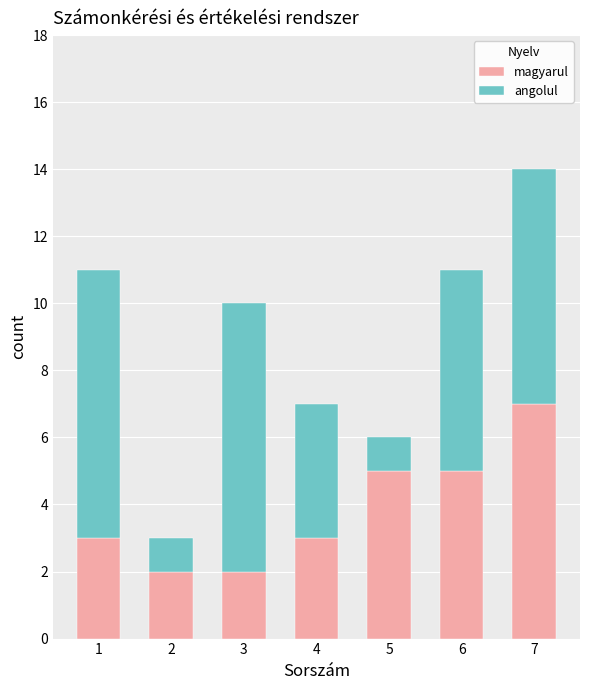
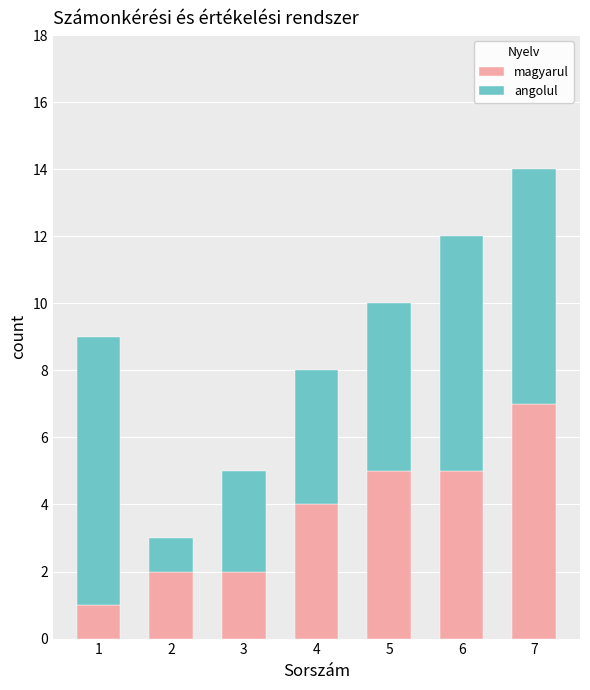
  {
    "magyarul": {
-     "1": 3,
+     "1": 1,
      "2": 2,
      "3": 2,
-     "4": 3,
+     "4": 4,
      "5": 5,
      "6": 5,
      "7": 7
    },
    "angolul": {
      "1": 8,
      "2": 1,
-     "3": 8,
+     "3": 3,
      "4": 4,
-     "5": 1,
-     "6": 6,
+     "5": 5,
+     "6": 7,
      "7": 7
    }
  }
